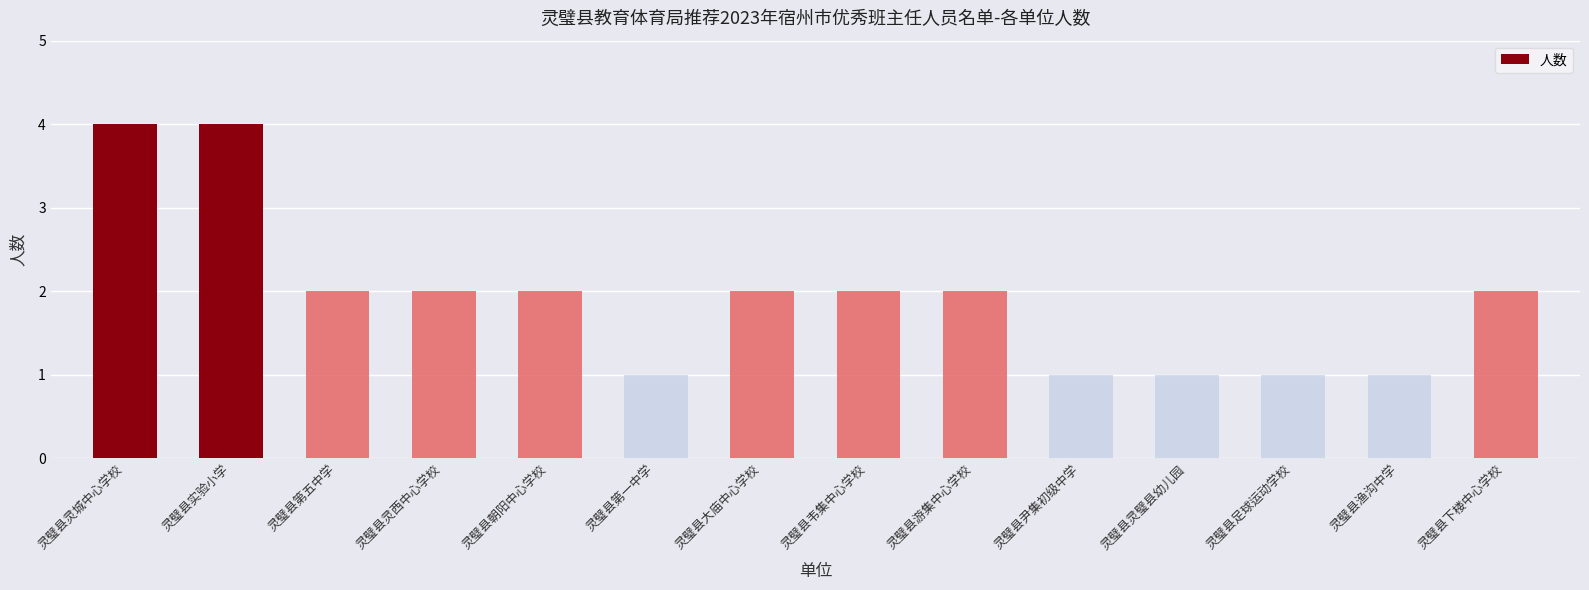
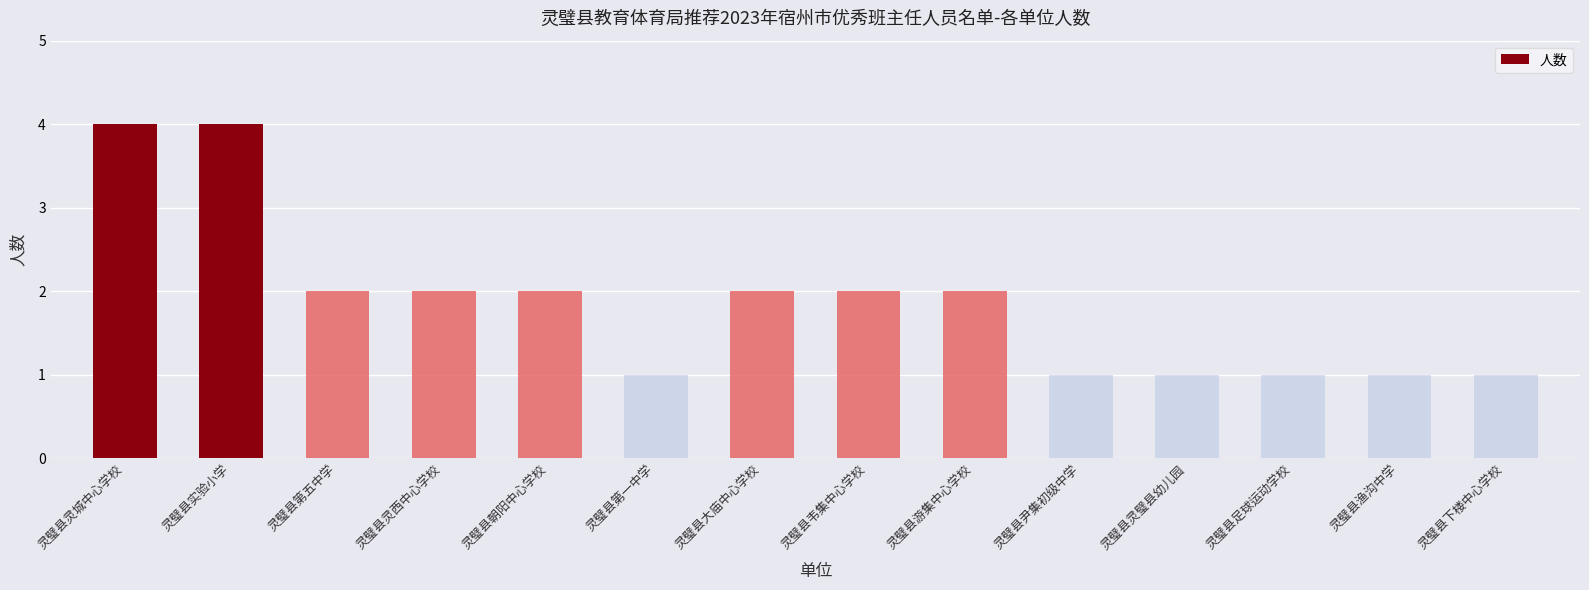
  {
    "灵璧县灵城中心学校": 4,
    "灵璧县实验小学": 4,
    "灵璧县第五中学": 2,
    "灵璧县灵西中心学校": 2,
    "灵璧县朝阳中心学校": 2,
    "灵璧县第一中学": 1,
    "灵璧县大庙中心学校": 2,
    "灵璧县韦集中心学校": 2,
    "灵璧县游集中心学校": 2,
    "灵璧县尹集初级中学": 1,
    "灵璧县灵璧县幼儿园": 1,
    "灵璧县足球运动学校": 1,
    "灵璧县渔沟中学": 1,
-   "灵璧县下楼中心学校": 2
+   "灵璧县下楼中心学校": 1
  }
